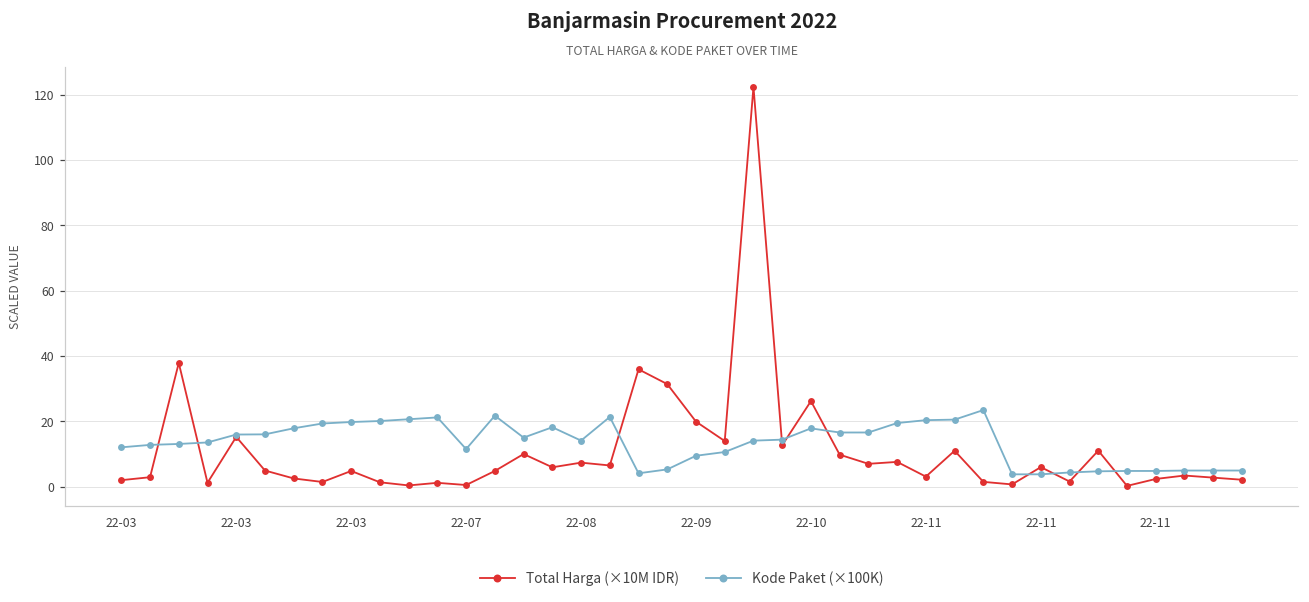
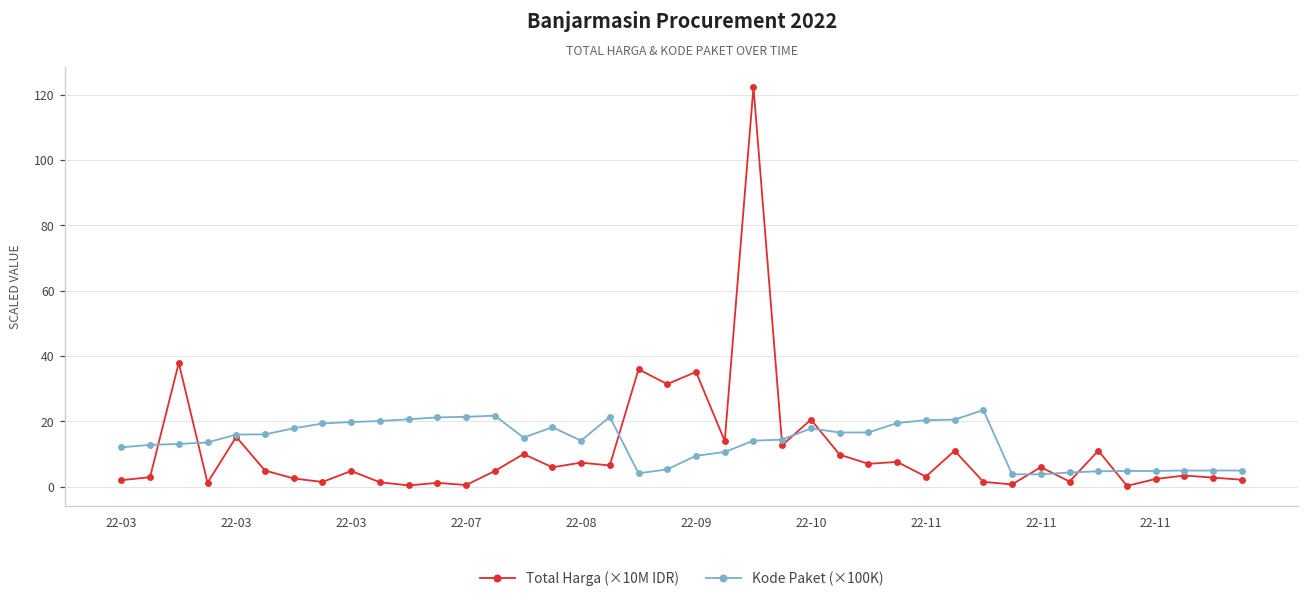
  {
    "Total Harga (×10M IDR)": {
      "22-07": 1,
      "22-08": 7,
-     "22-09": 20,
-     "22-10": 26
+     "22-09": 35,
+     "22-10": 21
    },
    "Kode Paket (×100K)": {
-     "22-07": 12,
+     "22-07": 21,
      "22-08": 14,
      "22-09": 9,
      "22-10": 18
    }
  }
